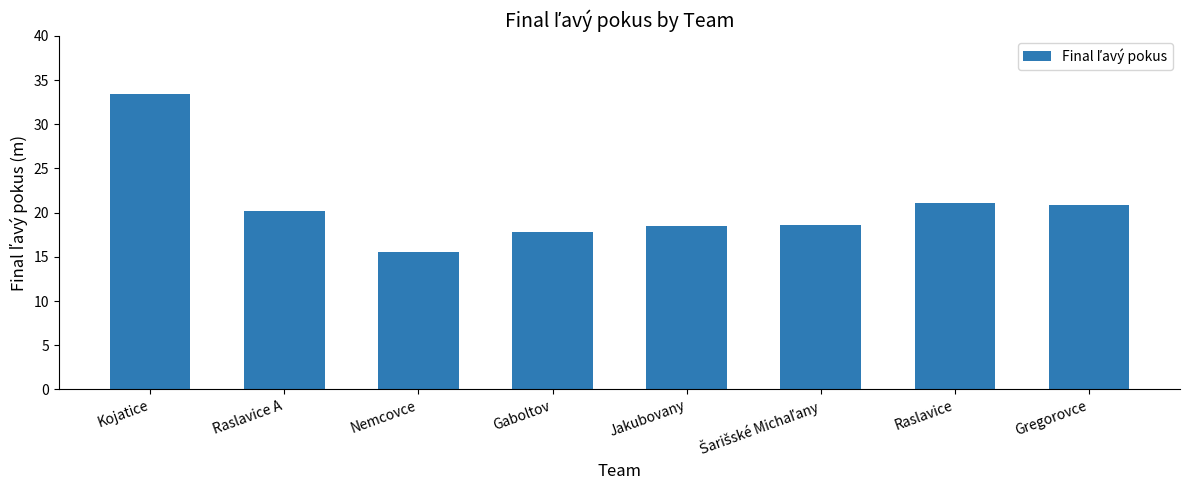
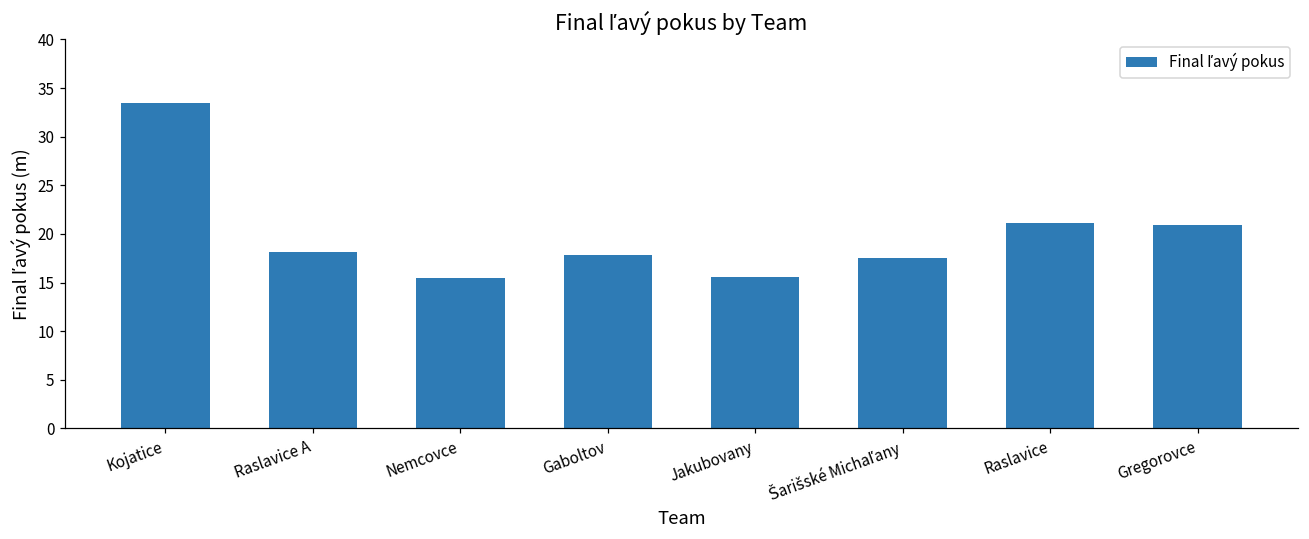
  {
    "Kojatice": 33,
-   "Raslavice A": 20,
+   "Raslavice A": 18,
    "Nemcovce": 16,
    "Gaboltov": 18,
-   "Jakubovany": 19,
-   "Šarišské Michaľany": 19,
+   "Jakubovany": 16,
+   "Šarišské Michaľany": 18,
    "Raslavice": 21,
    "Gregorovce": 21
  }
